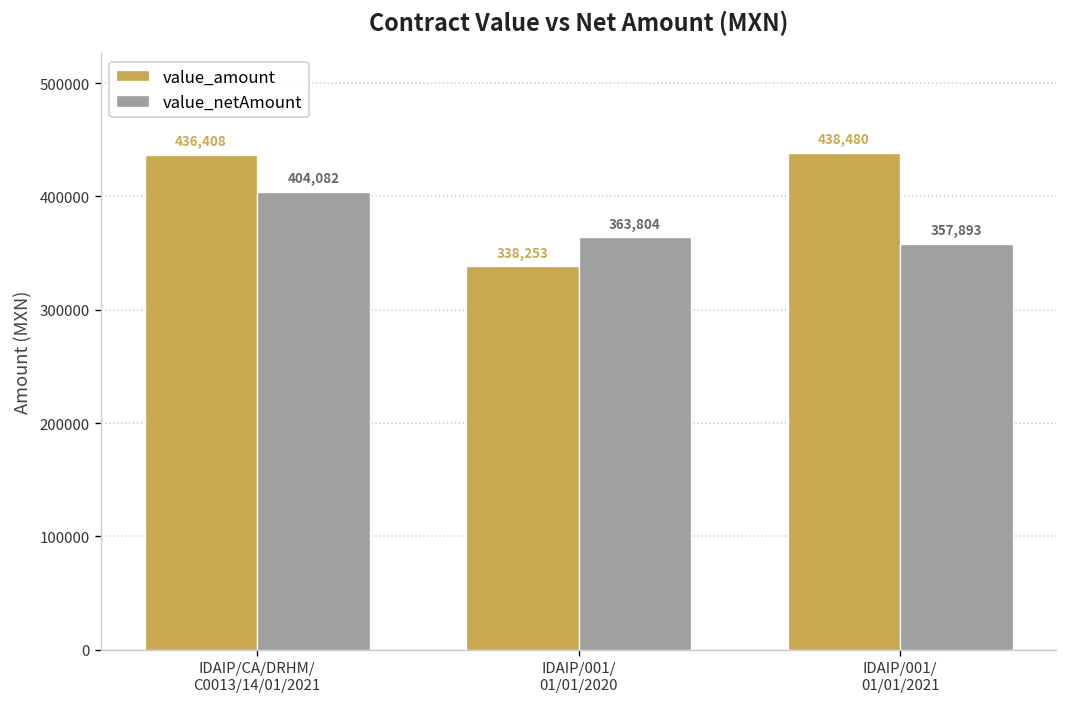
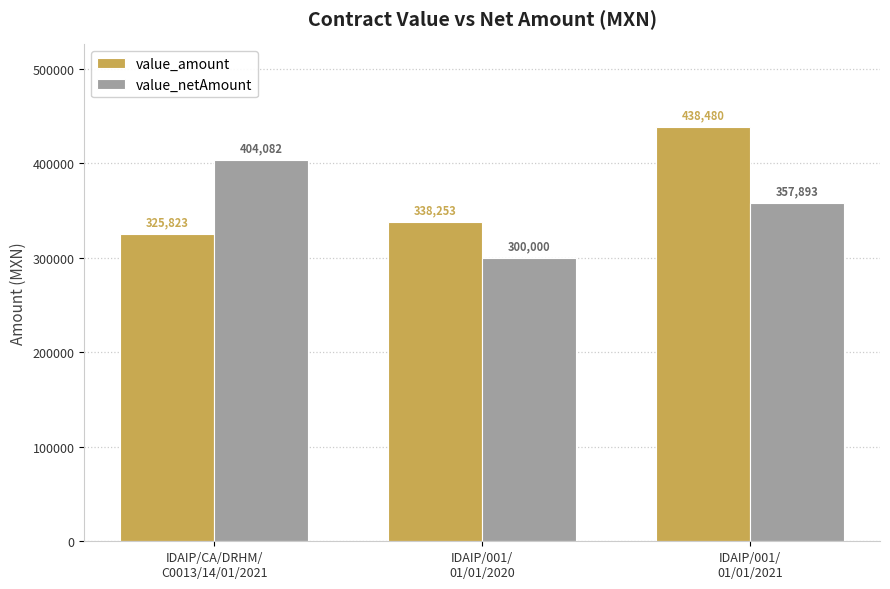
  {
    "value_amount": {
-     "IDAIP/CA/DRHM/ C0013/14/01/2021": "436,408",
+     "IDAIP/CA/DRHM/ C0013/14/01/2021": "325,823",
      "IDAIP/001/ 01/01/2020": "338,253",
      "IDAIP/001/ 01/01/2021": "438,480"
    },
    "value_netAmount": {
      "IDAIP/CA/DRHM/ C0013/14/01/2021": "404,082",
-     "IDAIP/001/ 01/01/2020": "363,804",
+     "IDAIP/001/ 01/01/2020": "300,000",
      "IDAIP/001/ 01/01/2021": "357,893"
    }
  }
